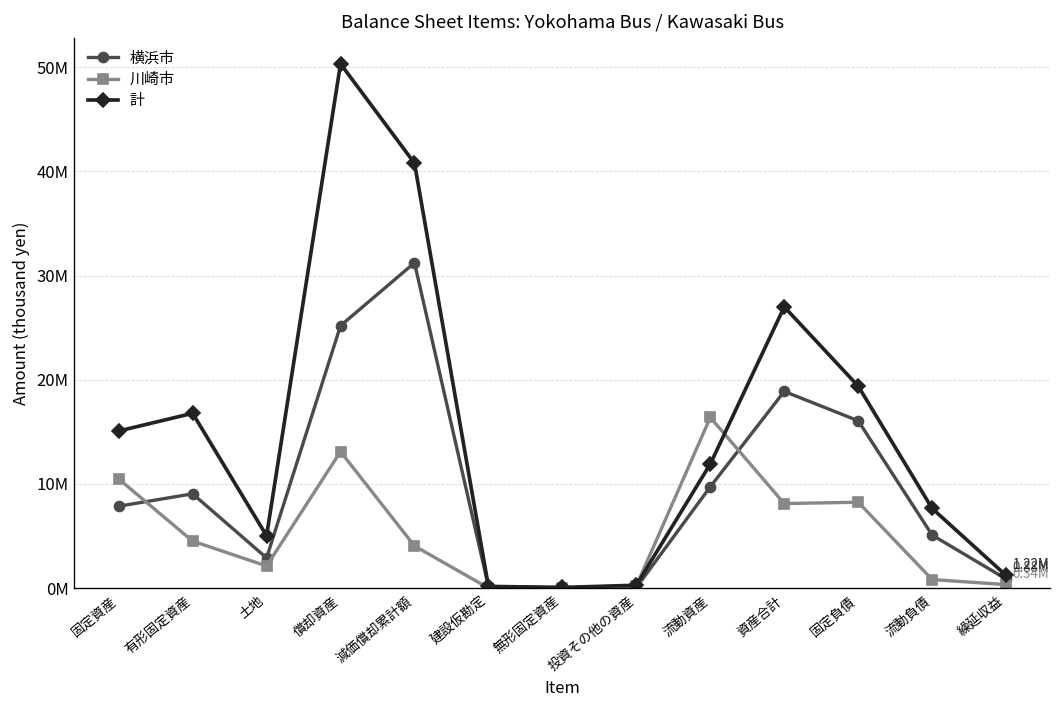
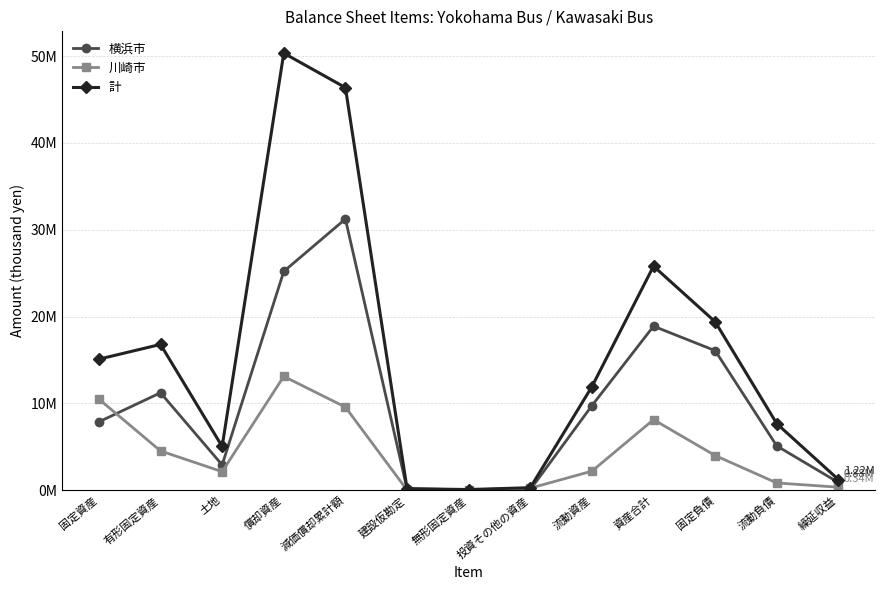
  {
    "横浜市": {
      "固定資産": 8000000,
-     "有形固定資産": 9000000,
+     "有形固定資産": 11000000,
      "土地": 3000000,
      "償却資産": 25000000,
      "減価償却累計額": 31000000,
      "流動資産": 10000000,
      "資産合計": 19000000,
      "固定負債": 16000000,
      "流動負債": 5000000
    },
    "川崎市": {
      "固定資産": 10000000,
      "有形固定資産": 5000000,
      "土地": 2000000,
      "償却資産": 13000000,
-     "減価償却累計額": 4000000,
-     "流動資産": 16000000,
+     "減価償却累計額": 10000000,
+     "流動資産": 2000000,
      "資産合計": 8000000,
-     "固定負債": 8000000,
+     "固定負債": 4000000,
      "流動負債": 1000000
    },
    "計": {
      "固定資産": 15000000,
      "有形固定資産": 17000000,
      "土地": 5000000,
      "償却資産": 50000000,
-     "減価償却累計額": 41000000,
+     "減価償却累計額": 46000000,
      "流動資産": 12000000,
-     "資産合計": 27000000,
+     "資産合計": 26000000,
      "固定負債": 19000000,
      "流動負債": 8000000
    }
  }
